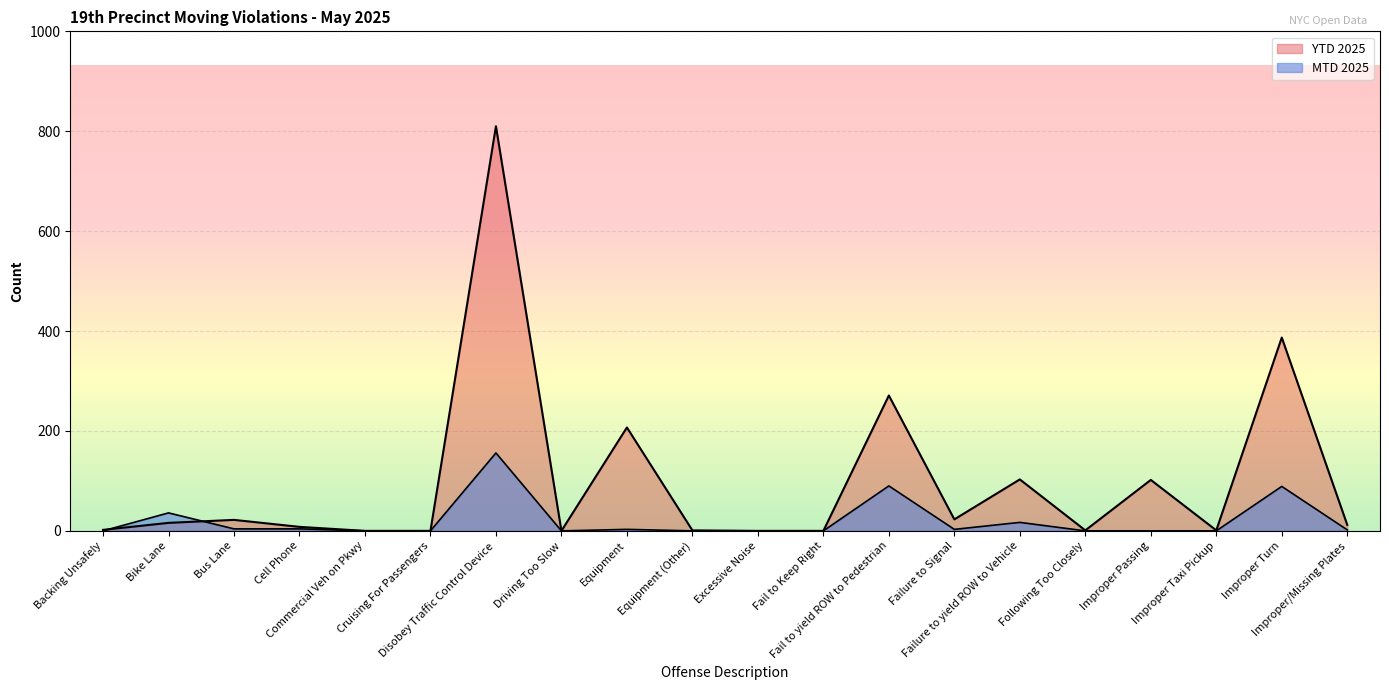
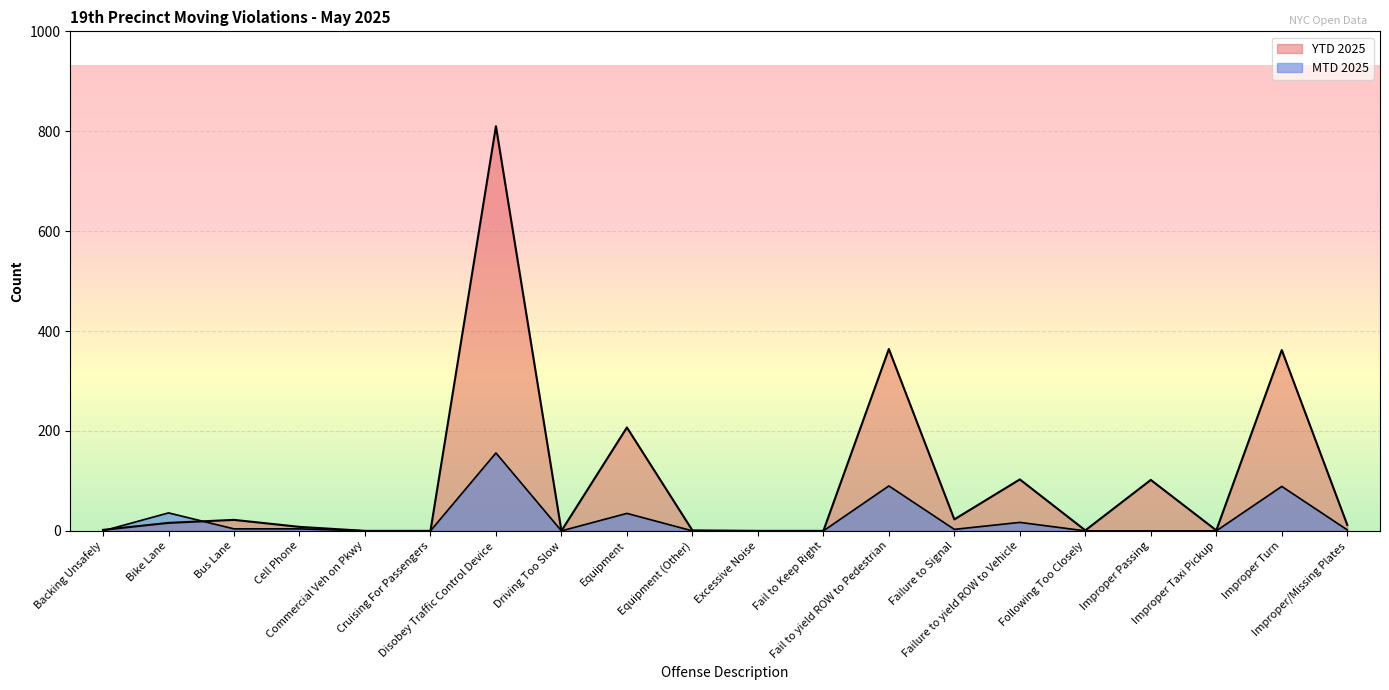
  {
    "YTD 2025": {
      "Bike Lane": 20,
      "Bus Lane": 20,
      "Disobey Traffic Control Device": 810,
      "Equipment": 210,
-     "Fail to yield ROW to Pedestrian": 270,
+     "Fail to yield ROW to Pedestrian": 360,
      "Failure to Signal": 20,
      "Failure to yield ROW to Vehicle": 100,
      "Improper Passing": 100,
-     "Improper Turn": 390,
+     "Improper Turn": 360,
      "Improper/Missing Plates": 10
    },
    "MTD 2025": {
      "Bike Lane": 40,
      "Bus Lane": 0,
      "Disobey Traffic Control Device": 160,
-     "Equipment": 0,
+     "Equipment": 40,
      "Fail to yield ROW to Pedestrian": 90,
      "Failure to Signal": 0,
      "Failure to yield ROW to Vehicle": 20,
      "Improper Passing": 0,
      "Improper Turn": 90,
      "Improper/Missing Plates": 0
    }
  }
